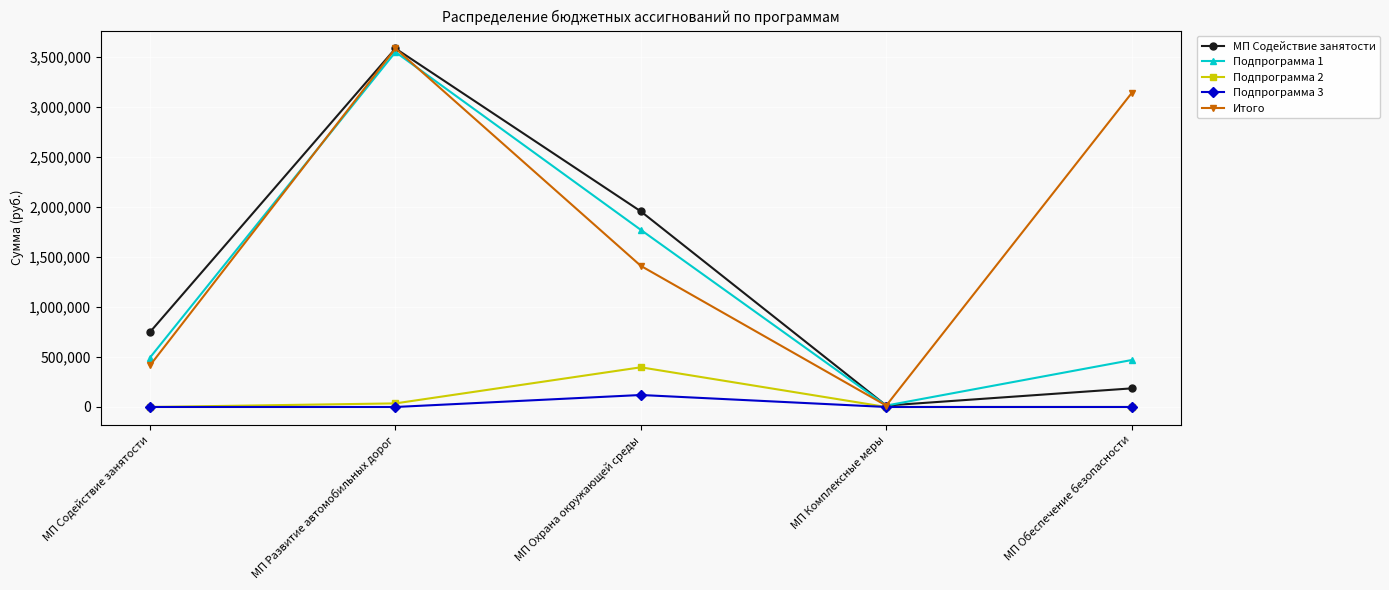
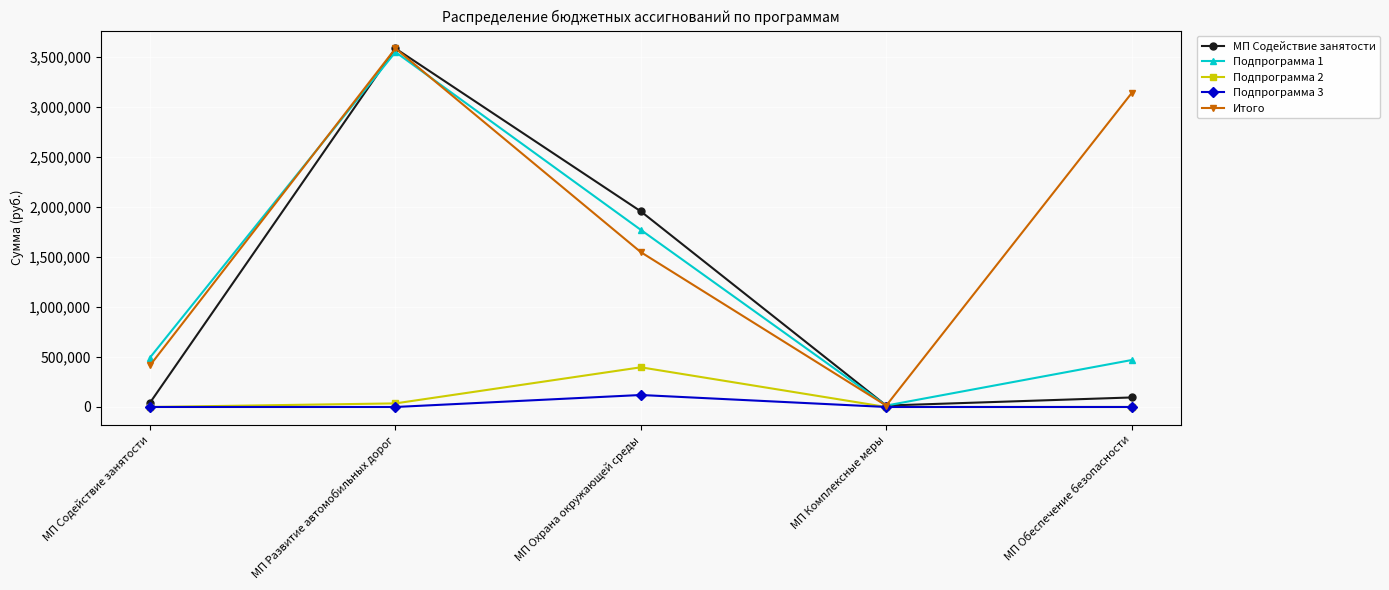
  {
    "МП Содействие занятости": {
-     "МП Содействие занятости": "700,000",
+     "МП Содействие занятости": "0",
      "МП Охрана окружающей среды": "2,000,000",
-     "МП Обеспечение безопасности": "200,000"
+     "МП Обеспечение безопасности": "100,000"
    },
    "Подпрограмма 1": {
      "МП Содействие занятости": "500,000",
      "МП Развитие автомобильных дорог": "3,500,000",
      "МП Охрана окружающей среды": "1,800,000",
      "МП Обеспечение безопасности": "500,000"
    },
    "Подпрограмма 2": {
      "МП Развитие автомобильных дорог": "0",
      "МП Охрана окружающей среды": "400,000"
    },
    "Подпрограмма 3": {
      "МП Развитие автомобильных дорог": "0",
      "МП Охрана окружающей среды": "100,000"
    },
    "Итого": {
      "МП Содействие занятости": "400,000",
-     "МП Охрана окружающей среды": "1,400,000",
+     "МП Охрана окружающей среды": "1,500,000",
      "МП Обеспечение безопасности": "3,100,000"
    }
  }
